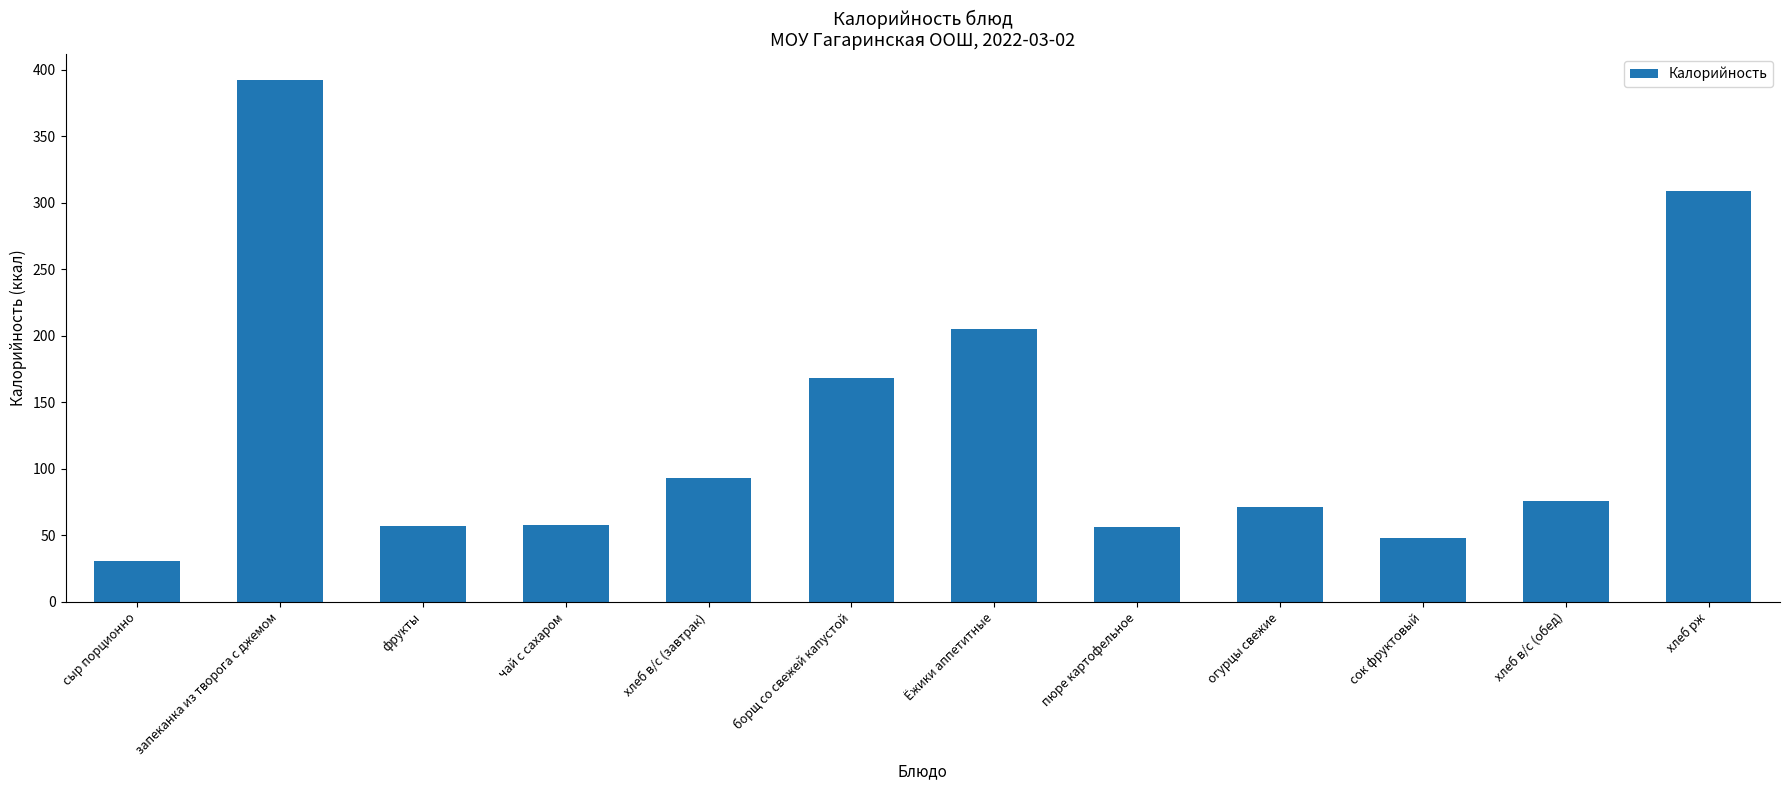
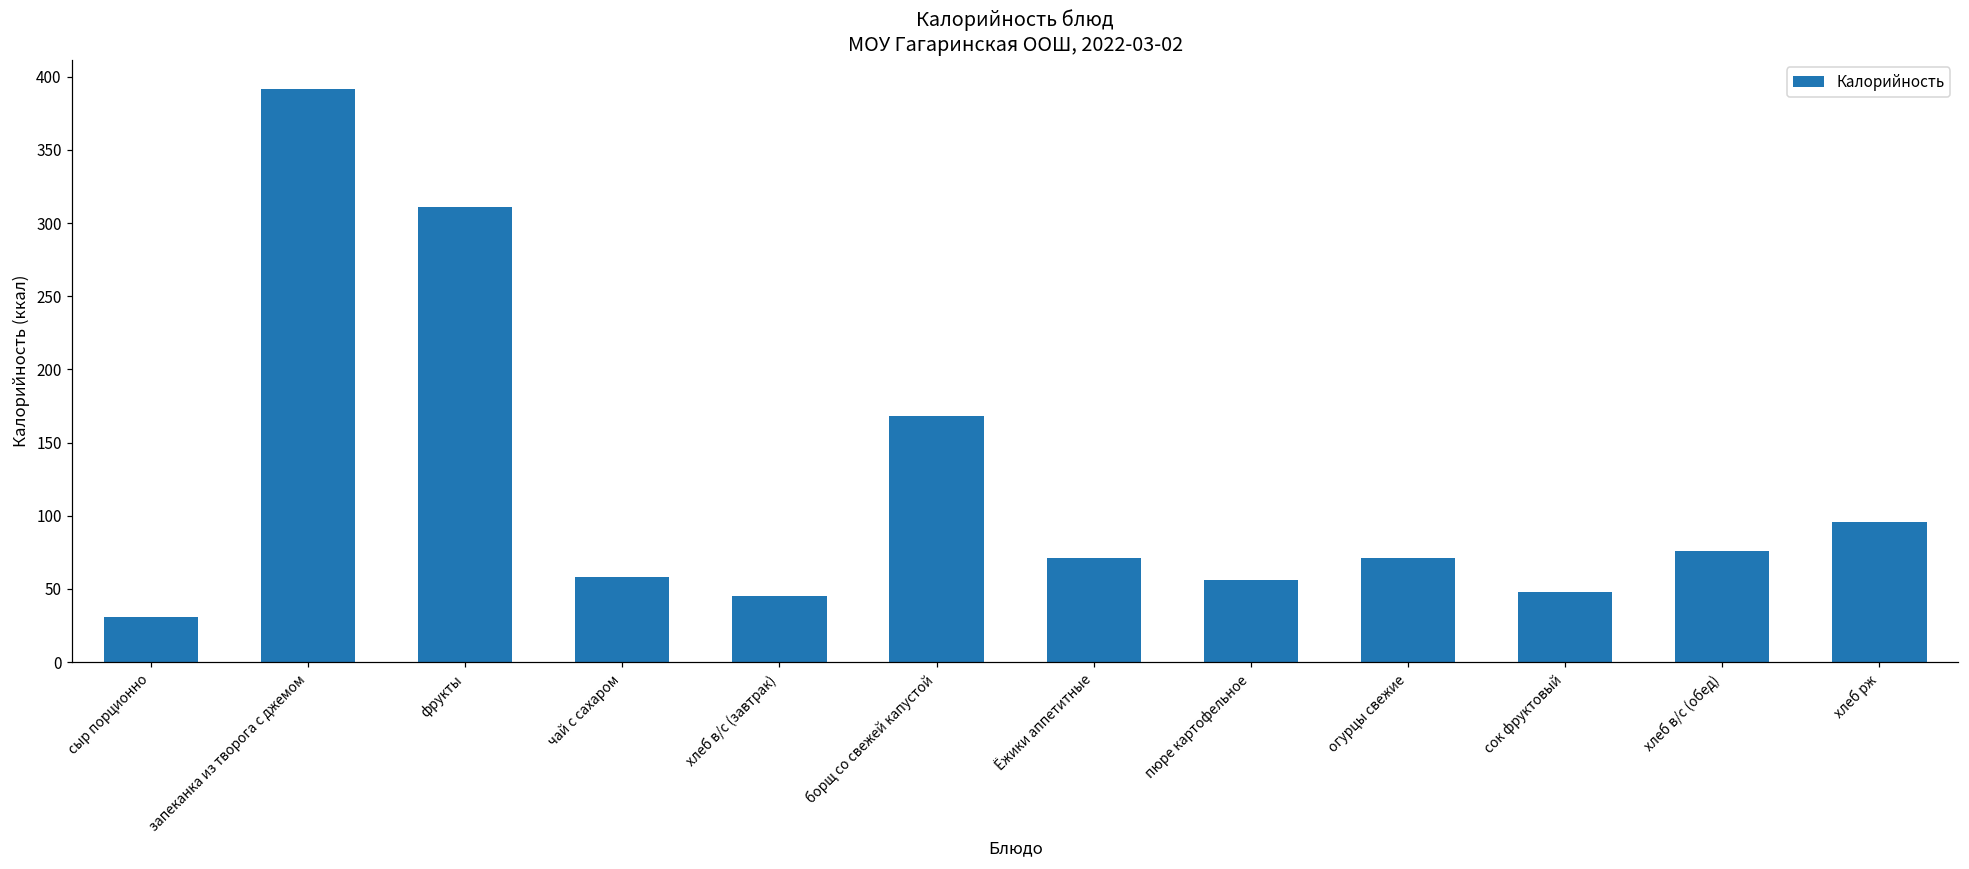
  {
    "сыр порционно": 31,
    "запеканка из творога с джемом": 392,
-   "фрукты": 57,
+   "фрукты": 311,
    "чай с сахаром": 58,
-   "хлеб в/с (завтрак)": 93,
+   "хлеб в/с (завтрак)": 45,
    "борщ со свежей капустой": 168,
-   "Ёжики аппетитные": 205,
+   "Ёжики аппетитные": 71,
    "пюре картофельное": 56,
    "огурцы свежие": 71,
    "сок фруктовый": 48,
    "хлеб в/с (обед)": 76,
-   "хлеб рж": 309
+   "хлеб рж": 96
  }
